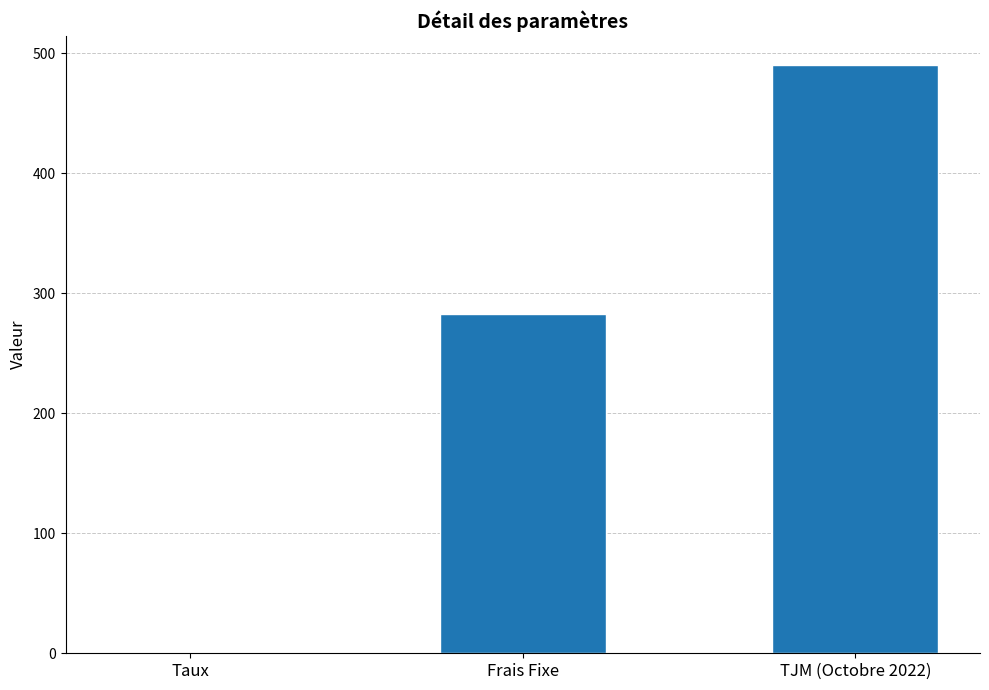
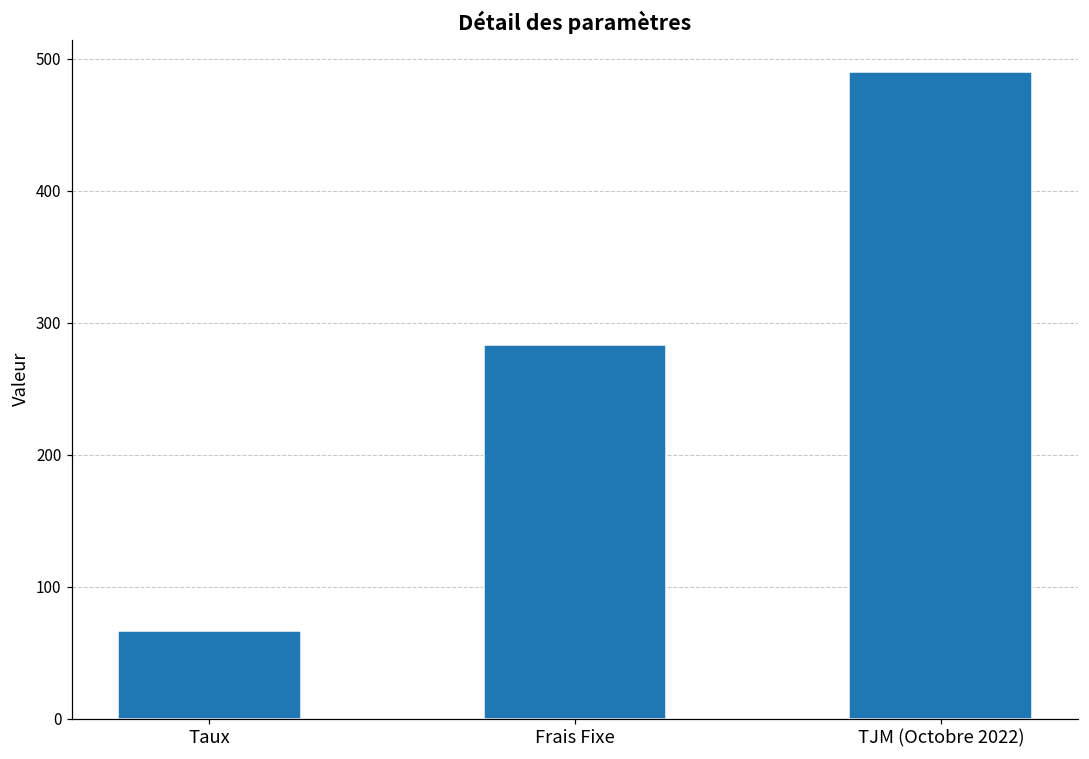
  {
-   "Taux": 0,
+   "Taux": 66,
    "Frais Fixe": 283,
    "TJM (Octobre 2022)": 490
  }
